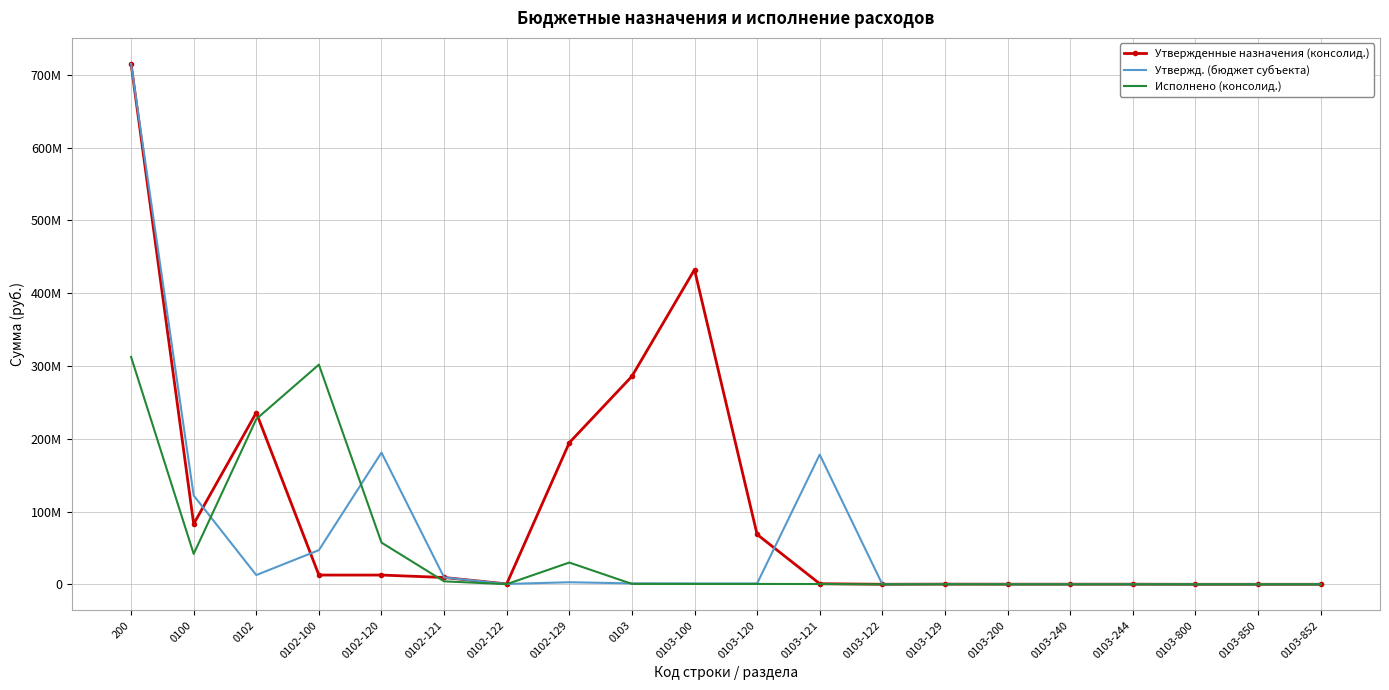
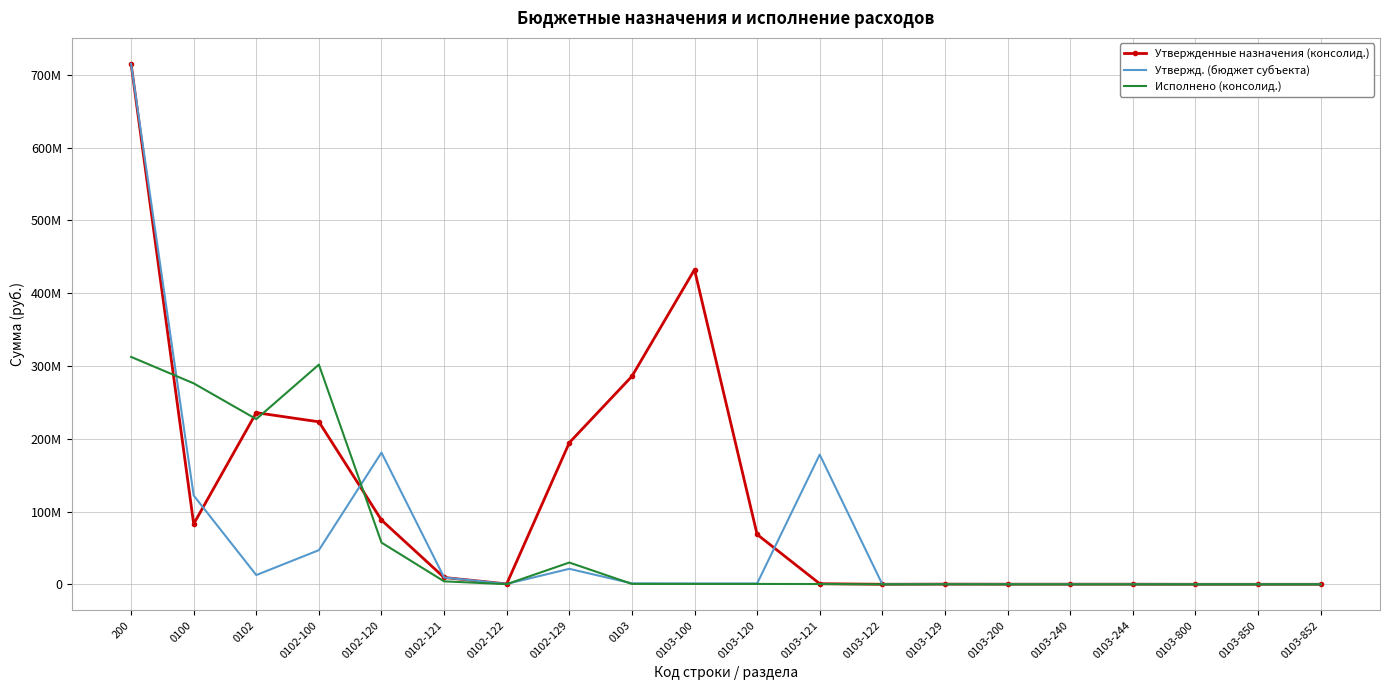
  {
    "Утвержденные назначения (консолид.)": {
      "0100": 80000000,
      "0102": 240000000,
-     "0102-100": 10000000,
-     "0102-120": 10000000,
+     "0102-100": 220000000,
+     "0102-120": 90000000,
      "0102-129": 190000000,
      "0103": 290000000,
      "0103-100": 430000000,
      "0103-120": 70000000
    },
    "Утвержд. (бюджет субъекта)": {
      "0100": 120000000,
      "0102": 10000000,
      "0102-100": 50000000,
      "0102-120": 180000000,
-     "0102-129": 0,
+     "0102-129": 20000000,
      "0103-121": 180000000
    },
    "Исполнено (консолид.)": {
      "200": 310000000,
-     "0100": 40000000,
+     "0100": 280000000,
      "0102": 230000000,
      "0102-100": 300000000,
      "0102-120": 60000000,
      "0102-121": 0,
      "0102-129": 30000000
    }
  }
